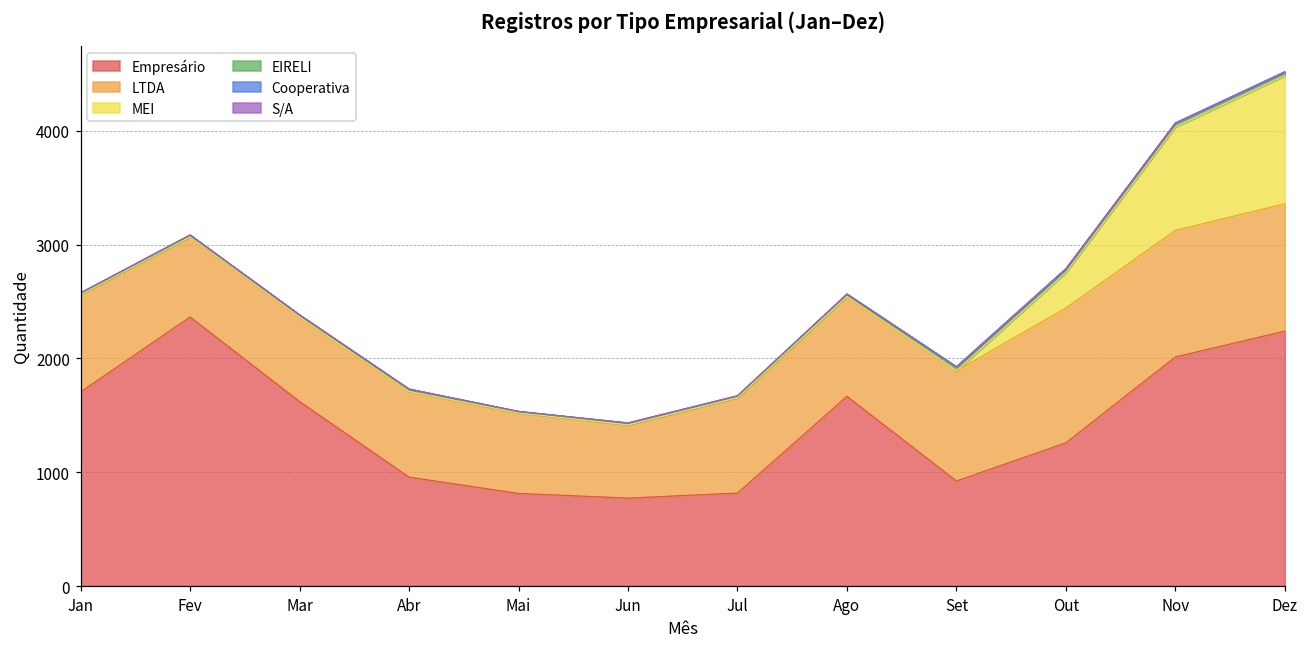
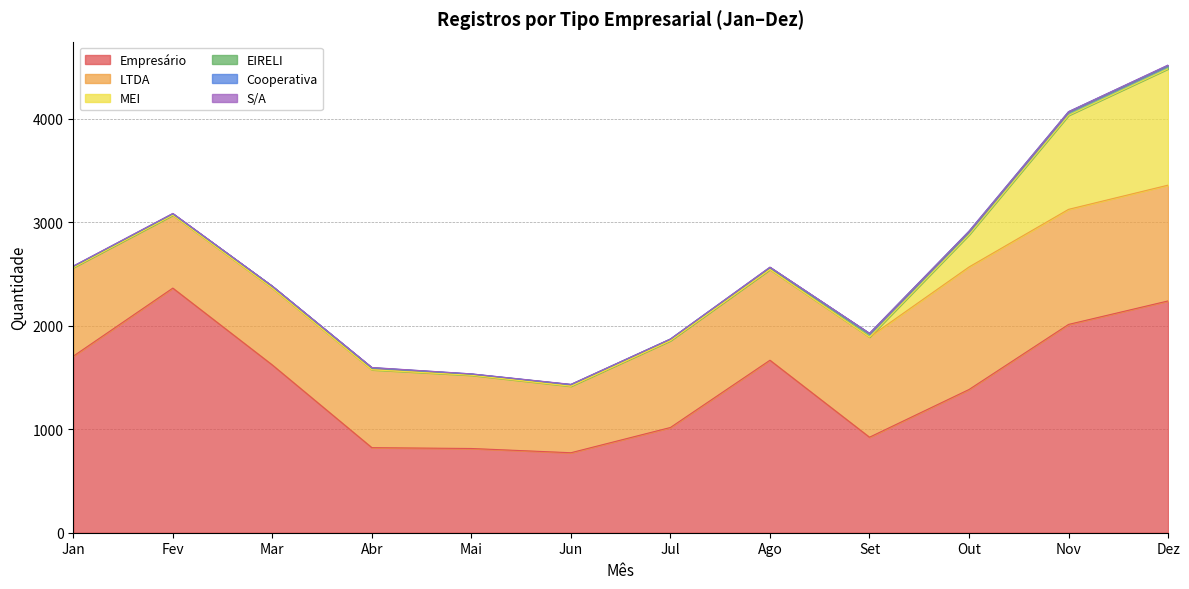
  {
    "Empresário": {
      "Jan": 1710,
      "Fev": 2360,
      "Mar": 1620,
-     "Abr": 960,
+     "Abr": 820,
      "Mai": 810,
      "Jun": 770,
-     "Jul": 820,
+     "Jul": 1020,
      "Ago": 1670,
      "Set": 920,
-     "Out": 1260,
+     "Out": 1380,
      "Nov": 2010,
      "Dez": 2240
    },
    "LTDA": {
      "Out": 1180,
      "Nov": 1110,
      "Dez": 1120
    },
    "MEI": {
      "Out": 310,
      "Nov": 910,
      "Dez": 1120
    }
  }
